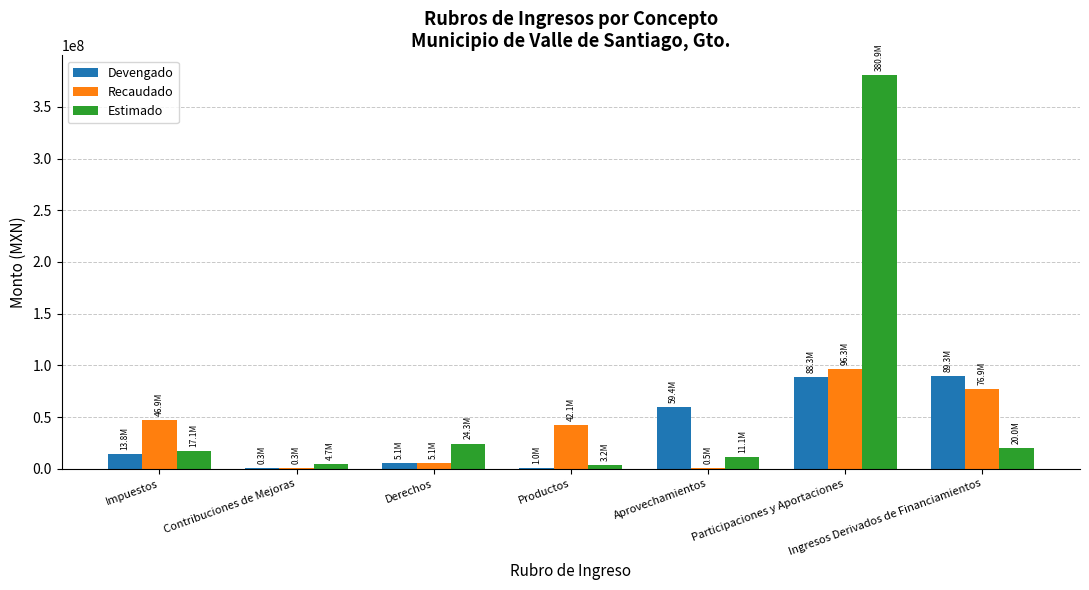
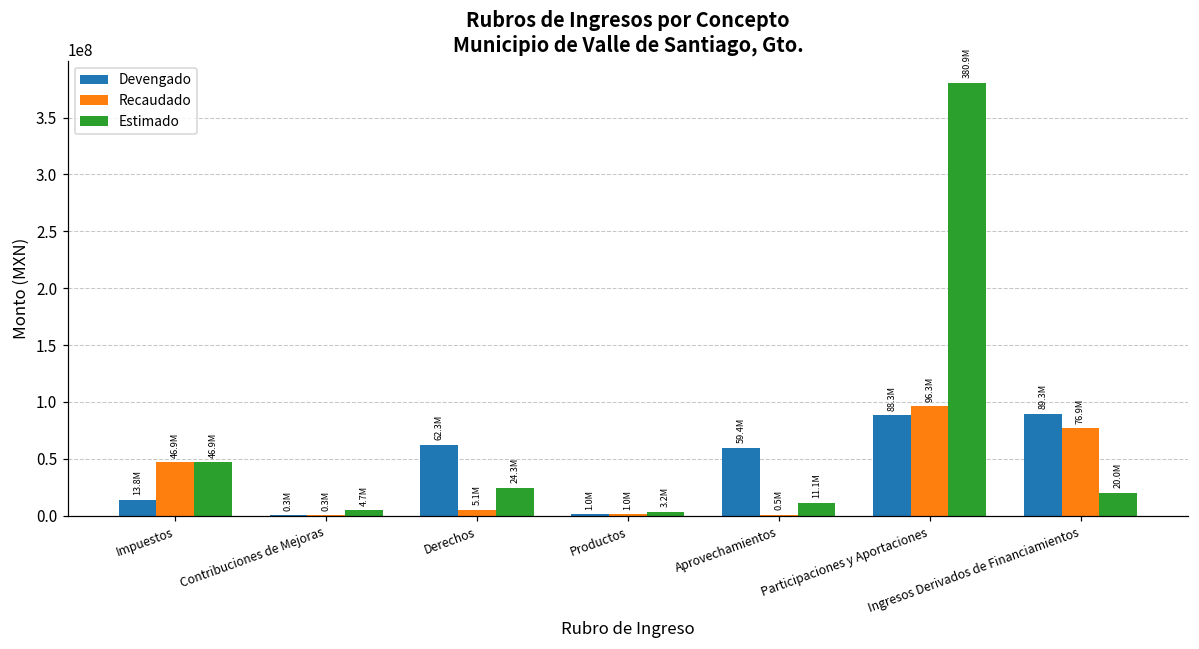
  {
    "Devengado": {
      "Impuestos": "13.8M",
      "Contribuciones de Mejoras": "0.3M",
-     "Derechos": "5.1M",
+     "Derechos": "62.3M",
      "Productos": "1.0M",
      "Aprovechamientos": "59.4M",
      "Participaciones y Aportaciones": "88.3M",
      "Ingresos Derivados de Financiamientos": "89.3M"
    },
    "Recaudado": {
      "Impuestos": "46.9M",
      "Contribuciones de Mejoras": "0.3M",
      "Derechos": "5.1M",
-     "Productos": "42.1M",
+     "Productos": "1.0M",
      "Aprovechamientos": "0.5M",
      "Participaciones y Aportaciones": "96.3M",
      "Ingresos Derivados de Financiamientos": "76.9M"
    },
    "Estimado": {
-     "Impuestos": "17.1M",
+     "Impuestos": "46.9M",
      "Contribuciones de Mejoras": "4.7M",
      "Derechos": "24.3M",
      "Productos": "3.2M",
      "Aprovechamientos": "11.1M",
      "Participaciones y Aportaciones": "380.9M",
      "Ingresos Derivados de Financiamientos": "20.0M"
    }
  }
